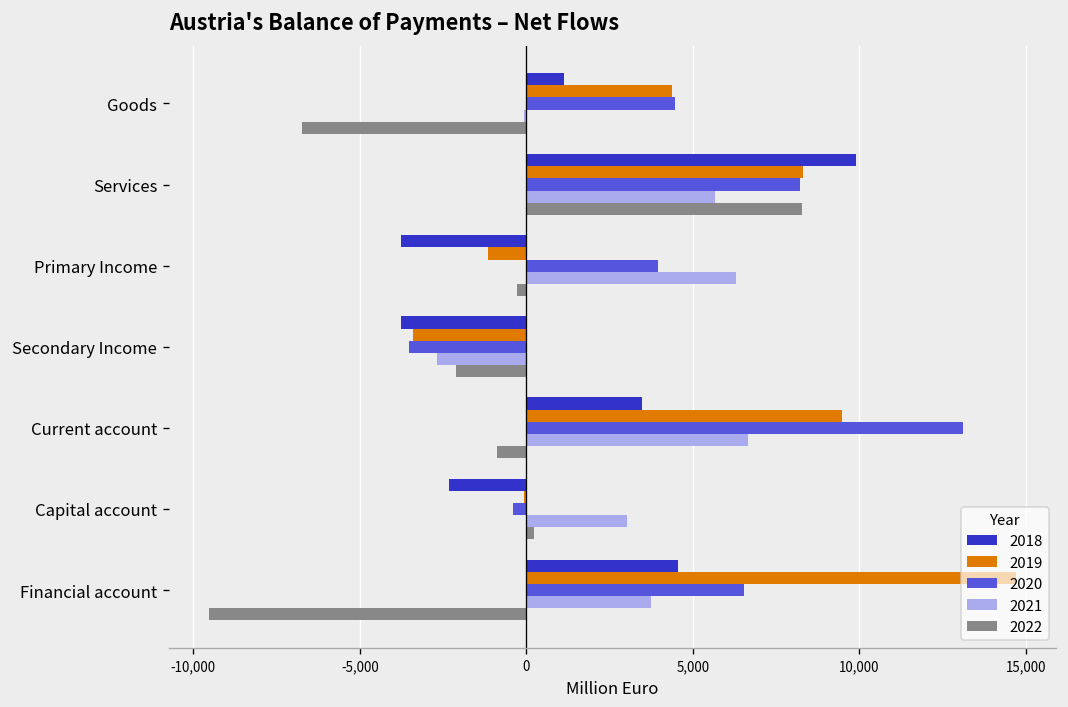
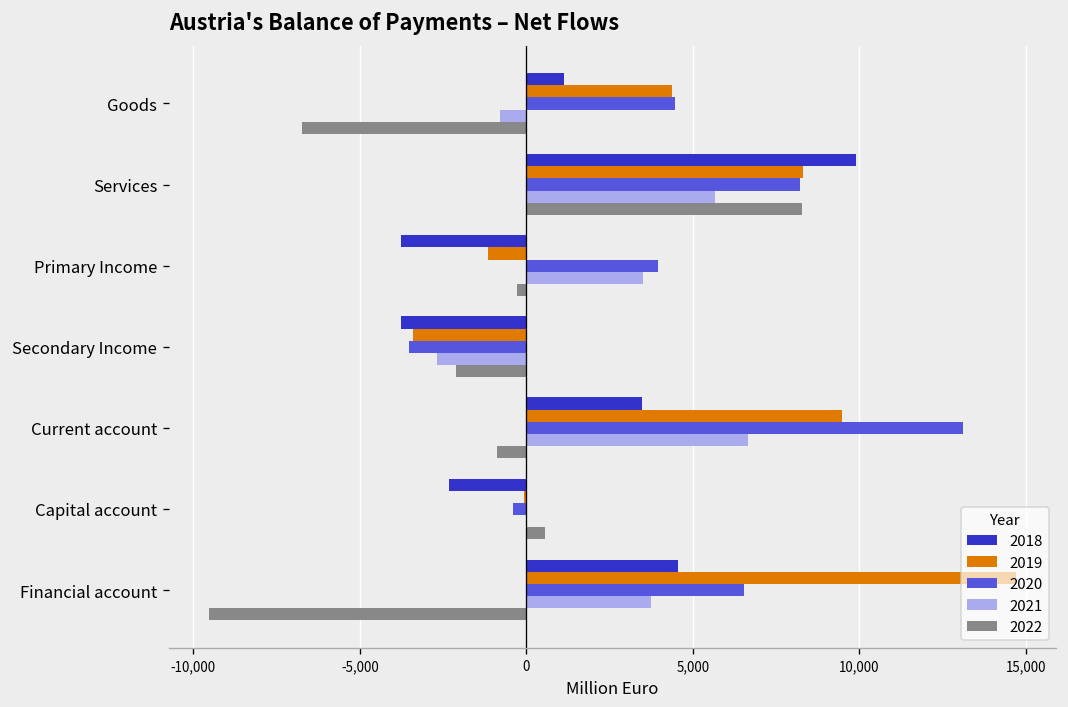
  {
    "2019": {
      "Goods": "4,400",
      "Services": "8,300",
      "Primary Income": "-1,100",
      "Secondary Income": "-3,400",
      "Current account": "9,500"
    },
    "2021": {
-     "Goods": "-100",
+     "Goods": "-800",
      "Services": "5,700",
-     "Primary Income": "6,300",
+     "Primary Income": "3,500",
      "Secondary Income": "-2,700",
      "Current account": "6,700",
-     "Capital account": "3,000",
+     "Capital account": "0",
      "Financial account": "3,800"
    },
    "2022": {
      "Goods": "-6,700",
      "Services": "8,300",
      "Primary Income": "-300",
      "Secondary Income": "-2,100",
      "Current account": "-900",
-     "Capital account": "200",
+     "Capital account": "600",
      "Financial account": "-9,500"
    }
  }
